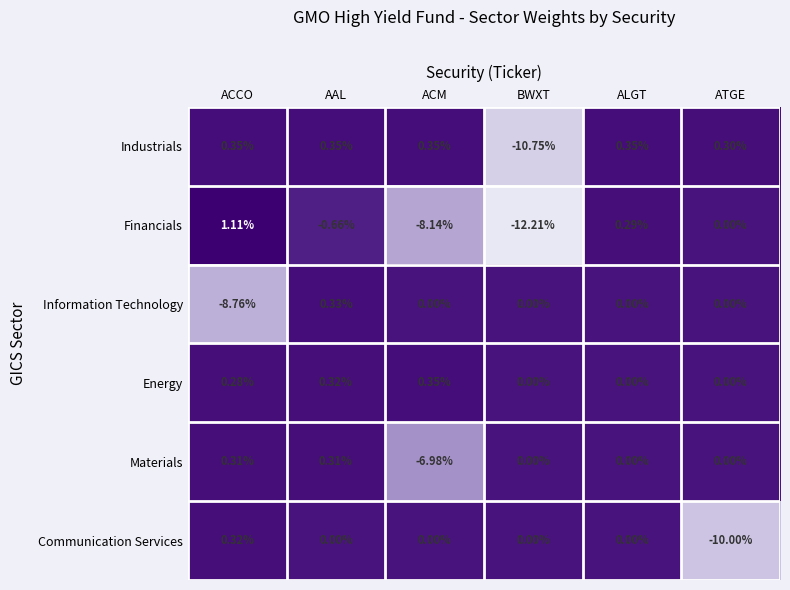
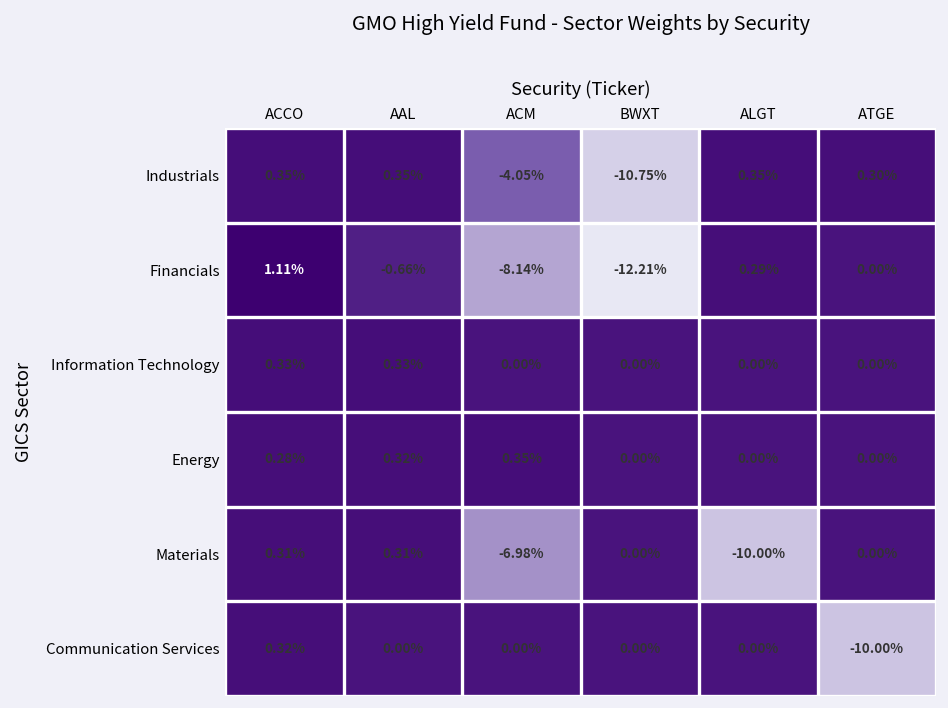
  {
    "Industrials": {
      "ACCO": "0.35%",
      "AAL": "0.35%",
-     "ACM": "0.35%",
+     "ACM": "-4.05%",
      "BWXT": "-10.75%",
      "ALGT": "0.35%",
      "ATGE": "0.30%"
    },
    "Financials": {
      "ACCO": "1.11%",
      "AAL": "-0.66%",
      "ACM": "-8.14%",
      "BWXT": "-12.21%",
      "ALGT": "0.29%",
      "ATGE": "0.00%"
    },
    "Information Technology": {
-     "ACCO": "-8.76%",
+     "ACCO": "0.33%",
      "AAL": "0.33%",
      "ACM": "0.00%",
      "BWXT": "0.00%",
      "ALGT": "0.00%",
      "ATGE": "0.00%"
    },
    "Energy": {
      "ACCO": "0.28%",
      "AAL": "0.32%",
      "ACM": "0.35%",
      "BWXT": "0.00%",
      "ALGT": "0.00%",
      "ATGE": "0.00%"
    },
    "Materials": {
      "ACCO": "0.31%",
      "AAL": "0.31%",
      "ACM": "-6.98%",
      "BWXT": "0.00%",
-     "ALGT": "0.00%",
+     "ALGT": "-10.00%",
      "ATGE": "0.00%"
    },
    "Communication Services": {
      "ACCO": "0.32%",
      "AAL": "0.00%",
      "ACM": "0.00%",
      "BWXT": "0.00%",
      "ALGT": "0.00%",
      "ATGE": "-10.00%"
    }
  }
